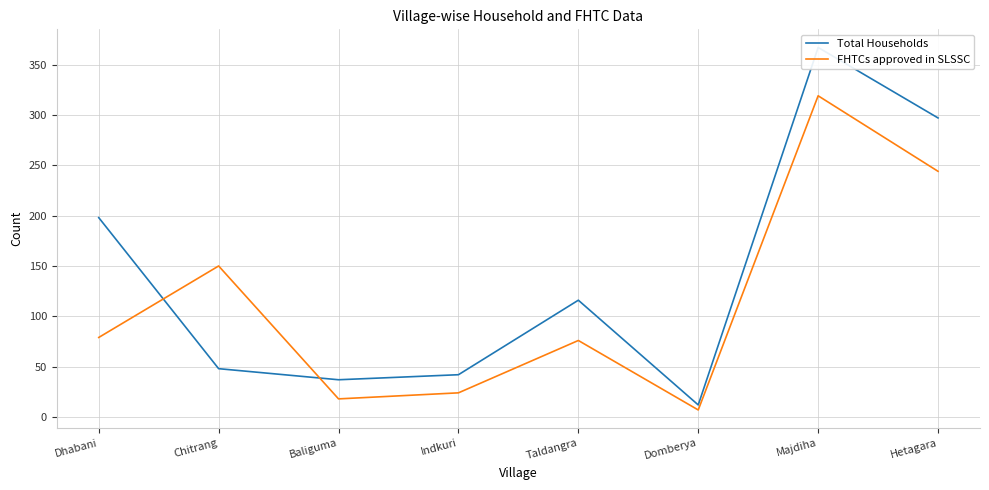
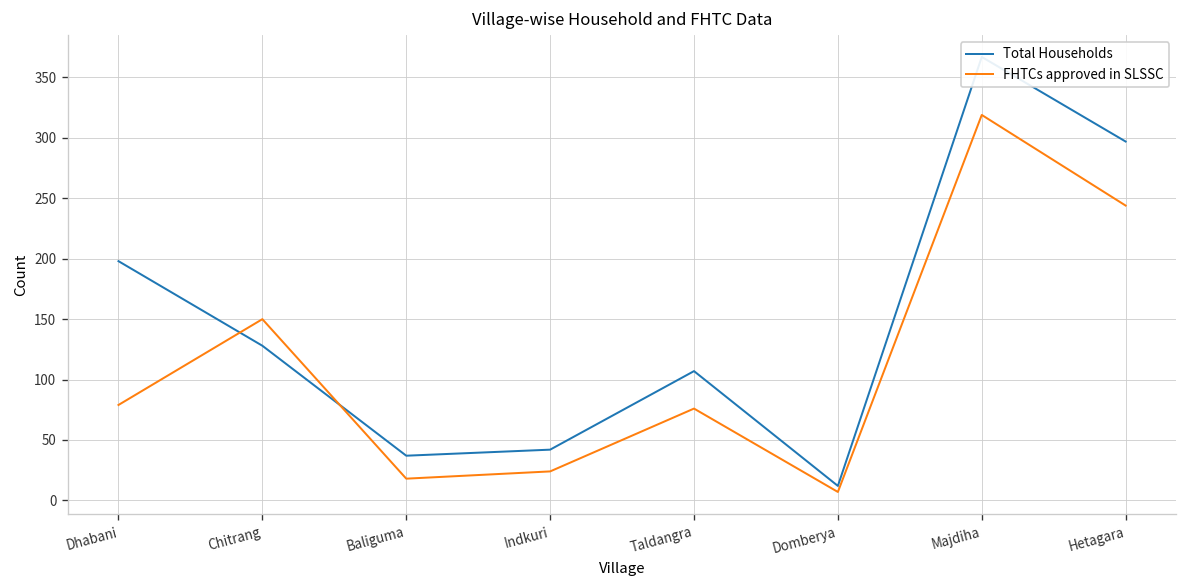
  {
    "Total Households": {
      "Dhabani": 198,
-     "Chitrang": 48,
+     "Chitrang": 128,
      "Baliguma": 37,
      "Indkuri": 42,
-     "Taldangra": 116,
+     "Taldangra": 107,
      "Domberya": 12,
      "Hetagara": 297
    },
    "FHTCs approved in SLSSC": {
      "Dhabani": 79,
      "Chitrang": 150,
      "Baliguma": 18,
      "Indkuri": 24,
      "Taldangra": 76,
      "Domberya": 7,
      "Majdiha": 319,
      "Hetagara": 244
    }
  }
